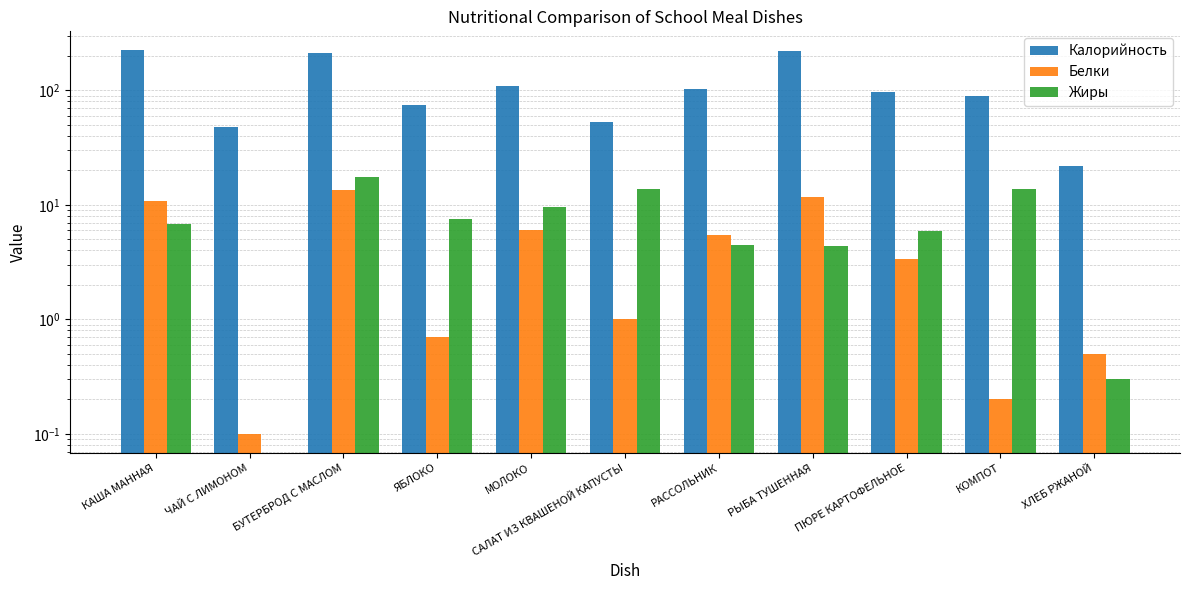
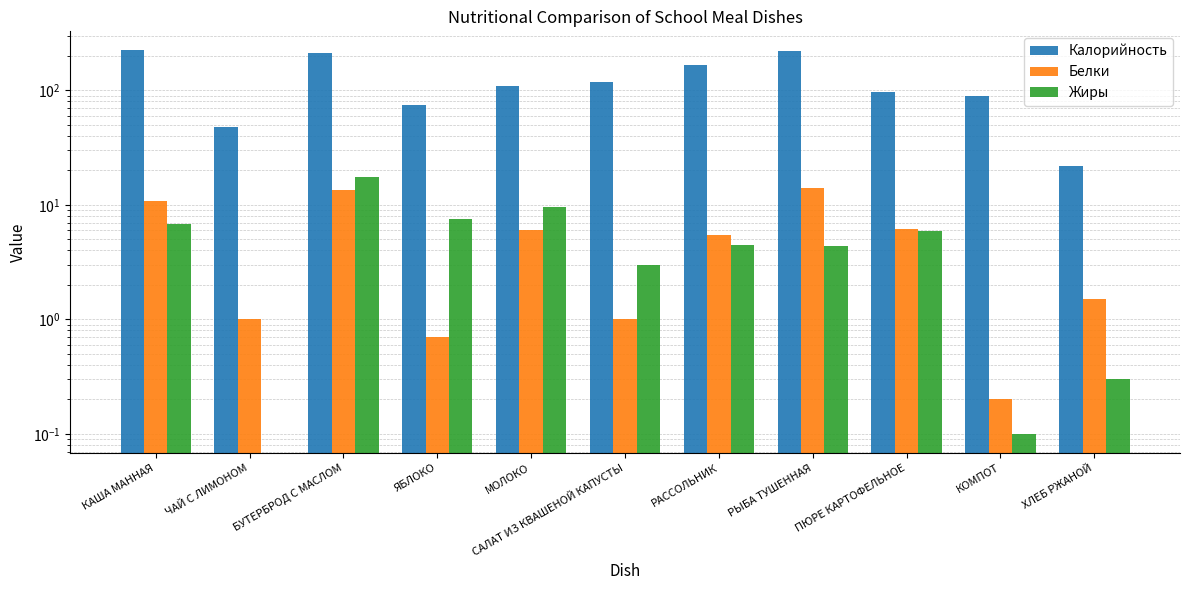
  {
    "Калорийность": {
      "КАША МАННАЯ": 220,
      "ЧАЙ С ЛИМОНОМ": 48,
      "БУТЕРБРОД С МАСЛОМ": 210,
      "ЯБЛОКО": 80,
      "МОЛОКО": 110,
-     "САЛАТ ИЗ КВАШЕНОЙ КАПУСТЫ": 50,
-     "РАССОЛЬНИК": 100,
+     "САЛАТ ИЗ КВАШЕНОЙ КАПУСТЫ": 120,
+     "РАССОЛЬНИК": 170,
      "РЫБА ТУШЕННАЯ": 220,
      "ПЮРЕ КАРТОФЕЛЬНОЕ": 100,
      "КОМПОТ": 90,
      "ХЛЕБ РЖАНОЙ": 22
    },
    "Белки": {
      "КАША МАННАЯ": 11,
-     "ЧАЙ С ЛИМОНОМ": 0.1,
+     "ЧАЙ С ЛИМОНОМ": 1.0,
      "БУТЕРБРОД С МАСЛОМ": 14,
      "ЯБЛОКО": 0.7,
      "МОЛОКО": 6,
      "САЛАТ ИЗ КВАШЕНОЙ КАПУСТЫ": 1.0,
      "РАССОЛЬНИК": 5,
-     "РЫБА ТУШЕННАЯ": 12,
-     "ПЮРЕ КАРТОФЕЛЬНОЕ": 3.4,
+     "РЫБА ТУШЕННАЯ": 14,
+     "ПЮРЕ КАРТОФЕЛЬНОЕ": 6,
      "КОМПОТ": 0.2,
-     "ХЛЕБ РЖАНОЙ": 0.5
+     "ХЛЕБ РЖАНОЙ": 1.5
    },
    "Жиры": {
      "КАША МАННАЯ": 7,
      "БУТЕРБРОД С МАСЛОМ": 17,
      "ЯБЛОКО": 8,
      "МОЛОКО": 10,
-     "САЛАТ ИЗ КВАШЕНОЙ КАПУСТЫ": 14,
+     "САЛАТ ИЗ КВАШЕНОЙ КАПУСТЫ": 3.0,
      "РАССОЛЬНИК": 4.5,
      "РЫБА ТУШЕННАЯ": 4.4,
      "ПЮРЕ КАРТОФЕЛЬНОЕ": 6,
-     "КОМПОТ": 14,
+     "КОМПОТ": 0.1,
      "ХЛЕБ РЖАНОЙ": 0.3
    }
  }
